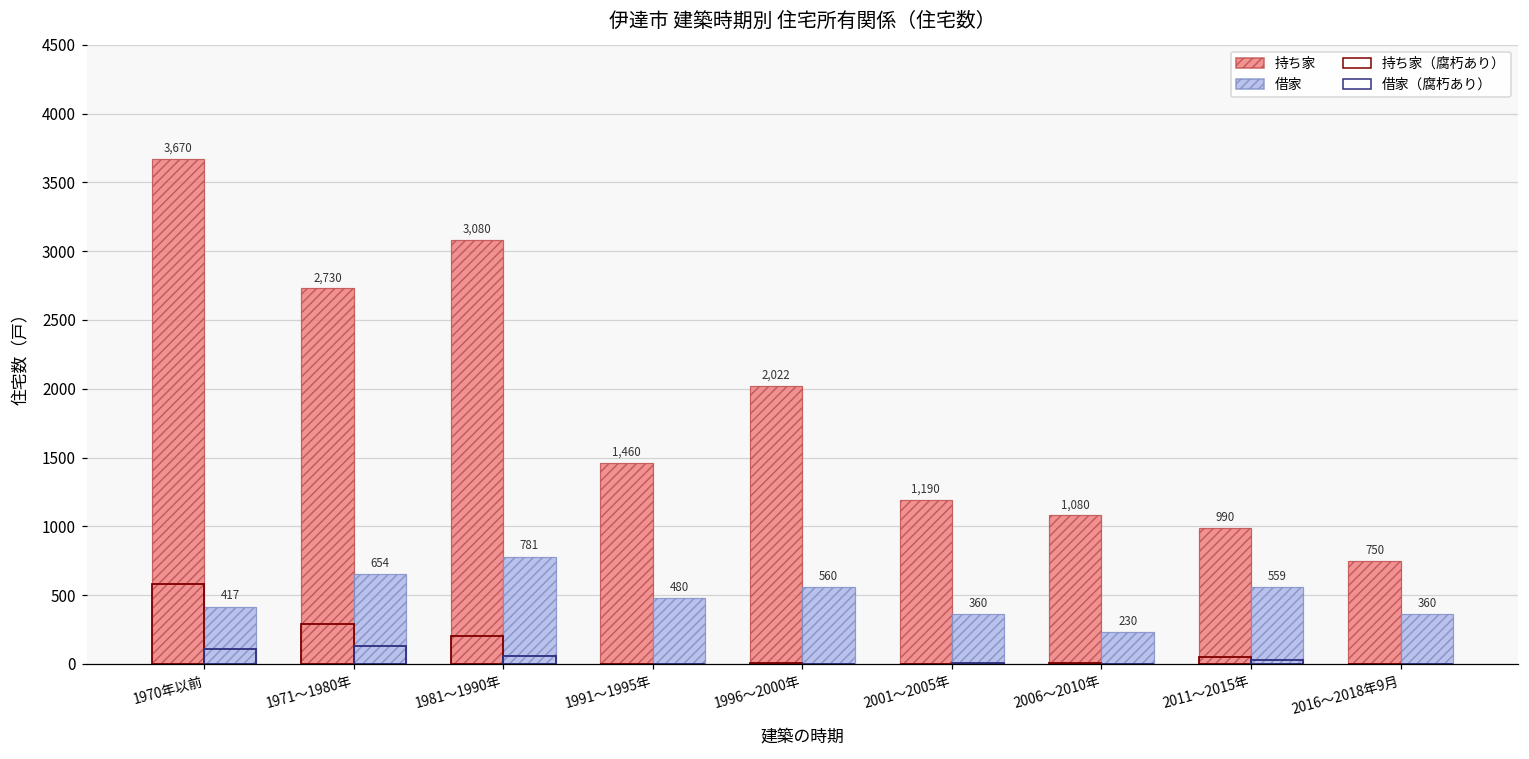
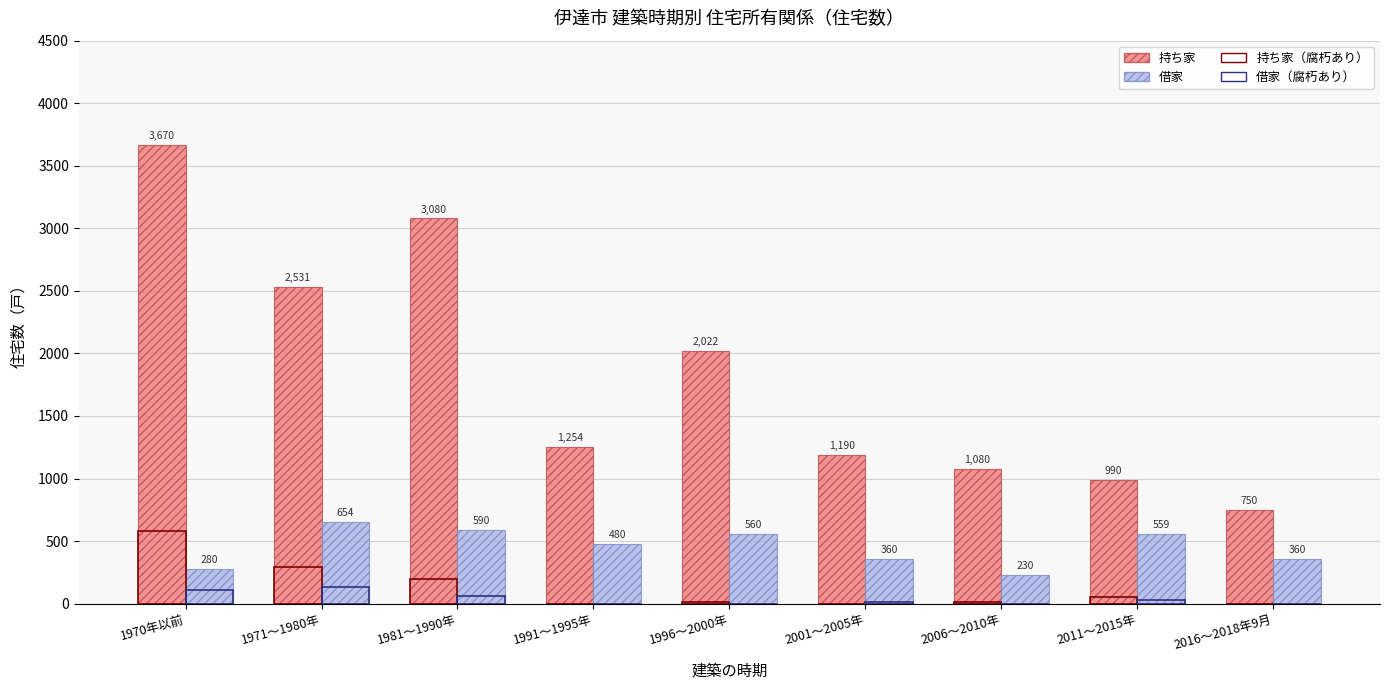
  {
    "持ち家": {
      "1970年以前": "3,670",
-     "1971～1980年": "2,730",
+     "1971～1980年": "2,531",
      "1981～1990年": "3,080",
-     "1991～1995年": "1,460",
+     "1991～1995年": "1,254",
      "1996～2000年": "2,022",
      "2001～2005年": "1,190",
      "2006～2010年": "1,080",
      "2011～2015年": "990",
      "2016～2018年9月": "750"
    },
    "借家": {
-     "1970年以前": "417",
+     "1970年以前": "280",
      "1971～1980年": "654",
-     "1981～1990年": "781",
+     "1981～1990年": "590",
      "1991～1995年": "480",
      "1996～2000年": "560",
      "2001～2005年": "360",
      "2006～2010年": "230",
      "2011～2015年": "559",
      "2016～2018年9月": "360"
    }
  }
